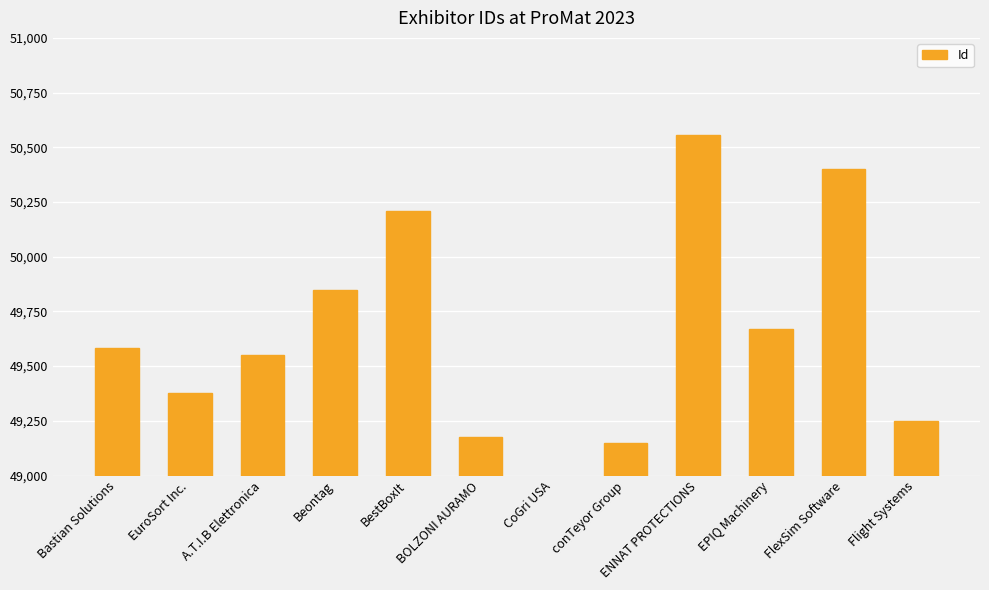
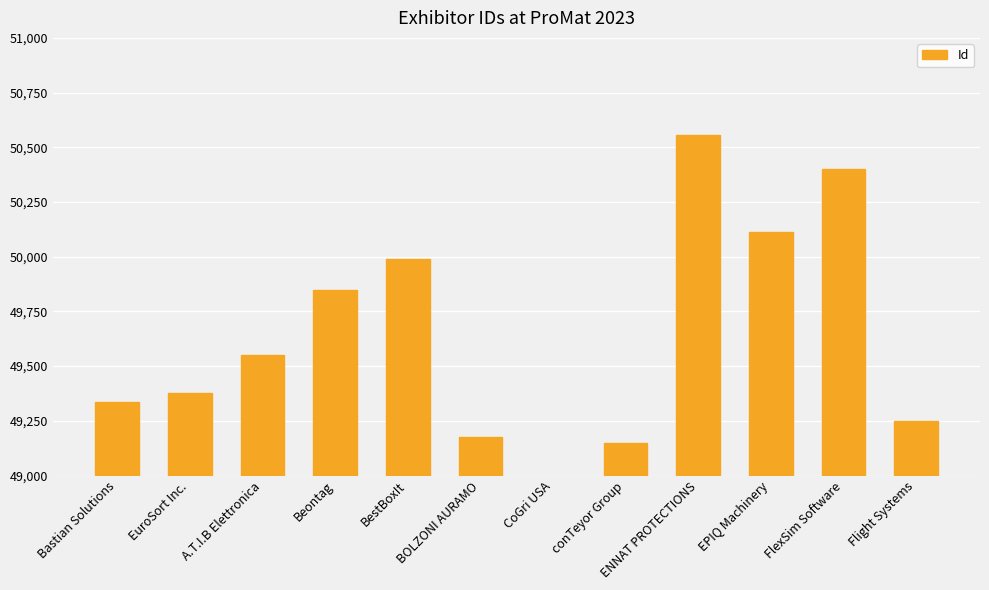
  {
-   "Bastian Solutions": "49,580",
+   "Bastian Solutions": "49,340",
    "EuroSort Inc.": "49,380",
    "A.T.I.B Elettronica": "49,550",
    "Beontag": "49,850",
-   "BestBoxIt": "50,210",
+   "BestBoxIt": "49,990",
    "BOLZONI AURAMO": "49,180",
    "conTeyor Group": "49,150",
    "ENNAT PROTECTIONS": "50,560",
-   "EPIQ Machinery": "49,670",
+   "EPIQ Machinery": "50,110",
    "FlexSim Software": "50,400",
    "Flight Systems": "49,250"
  }
